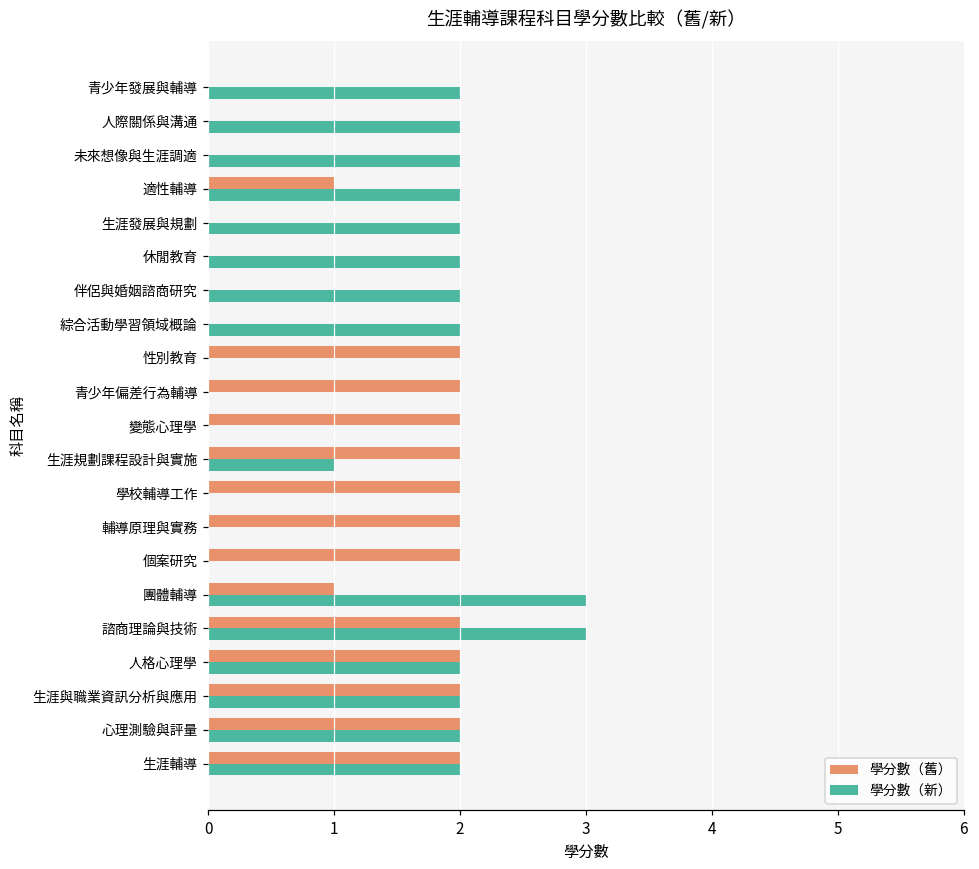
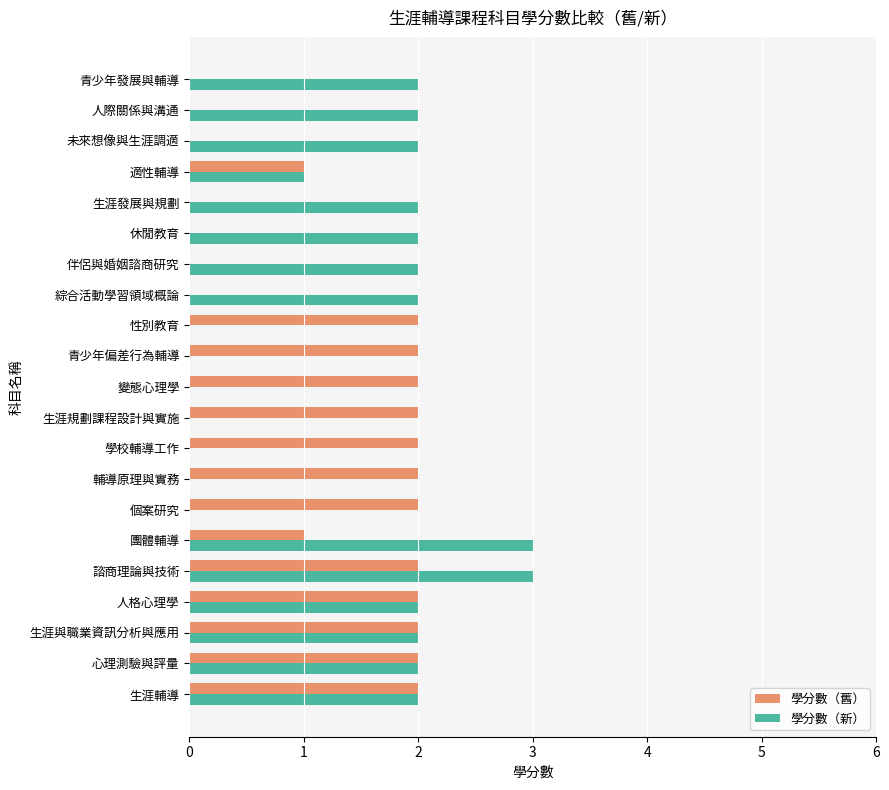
  {
    "學分數（舊）": {
      "青少年發展與輔導": 0,
      "人際關係與溝通": 0,
      "未來想像與生涯調適": 0,
      "適性輔導": 1,
      "生涯發展與規劃": 0,
      "休閒教育": 0,
      "伴侶與婚姻諮商研究": 0,
      "綜合活動學習領域概論": 0,
      "性別教育": 2,
      "青少年偏差行為輔導": 2,
      "變態心理學": 2,
      "生涯規劃課程設計與實施": 2,
      "學校輔導工作": 2,
      "輔導原理與實務": 2,
      "個案研究": 2,
      "團體輔導": 1,
      "諮商理論與技術": 2,
      "人格心理學": 2,
      "生涯與職業資訊分析與應用": 2,
      "心理測驗與評量": 2,
      "生涯輔導": 2
    },
    "學分數（新）": {
      "青少年發展與輔導": 2,
      "人際關係與溝通": 2,
      "未來想像與生涯調適": 2,
-     "適性輔導": 2,
+     "適性輔導": 1,
      "生涯發展與規劃": 2,
      "休閒教育": 2,
      "伴侶與婚姻諮商研究": 2,
      "綜合活動學習領域概論": 2,
      "性別教育": 0,
      "青少年偏差行為輔導": 0,
      "變態心理學": 0,
-     "生涯規劃課程設計與實施": 1,
+     "生涯規劃課程設計與實施": 0,
      "學校輔導工作": 0,
      "輔導原理與實務": 0,
      "個案研究": 0,
      "團體輔導": 3,
      "諮商理論與技術": 3,
      "人格心理學": 2,
      "生涯與職業資訊分析與應用": 2,
      "心理測驗與評量": 2,
      "生涯輔導": 2
    }
  }
